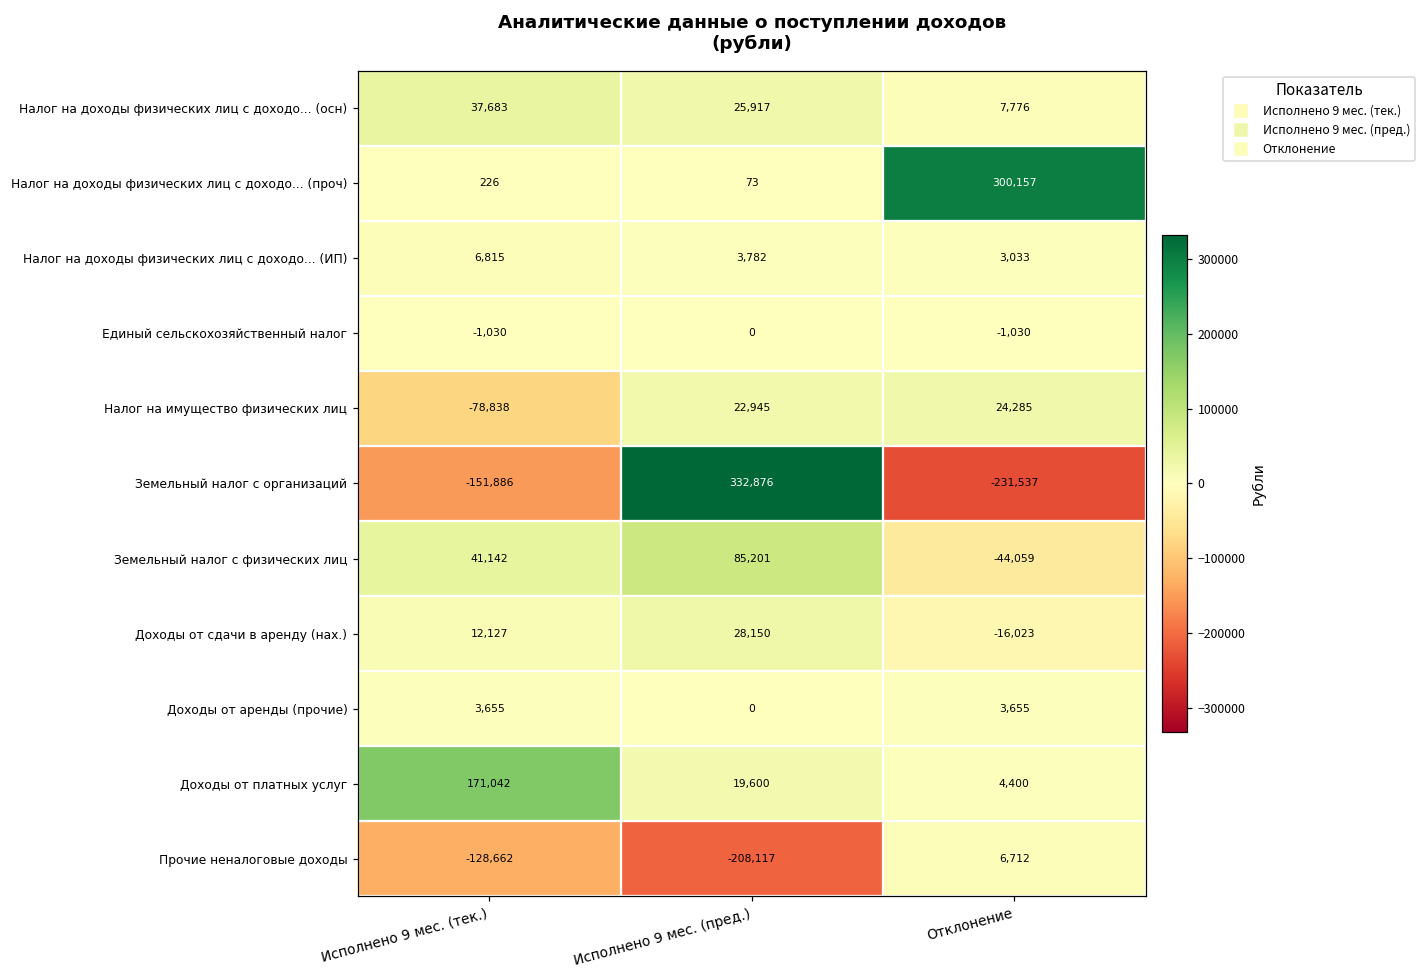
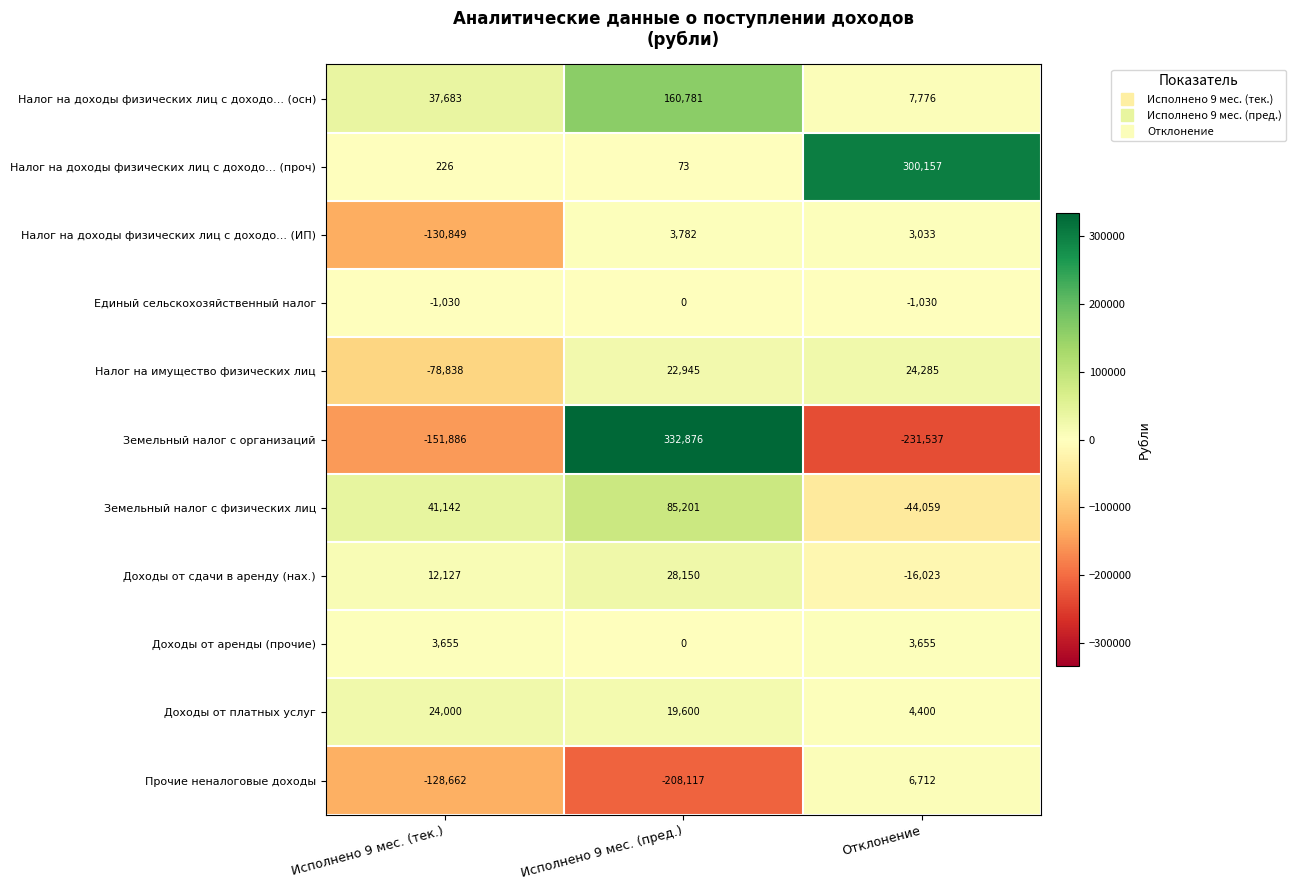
  {
    "Налог на доходы физических лиц с доходо... (осн)": {
      "Исполнено 9 мес. (тек.)": "37,683",
-     "Исполнено 9 мес. (пред.)": "25,917",
+     "Исполнено 9 мес. (пред.)": "160,781",
      "Отклонение": "7,776"
    },
    "Налог на доходы физических лиц с доходо... (проч)": {
      "Исполнено 9 мес. (тек.)": "226",
      "Исполнено 9 мес. (пред.)": "73",
      "Отклонение": "300,157"
    },
    "Налог на доходы физических лиц с доходо... (ИП)": {
-     "Исполнено 9 мес. (тек.)": "6,815",
+     "Исполнено 9 мес. (тек.)": "-130,849",
      "Исполнено 9 мес. (пред.)": "3,782",
      "Отклонение": "3,033"
    },
    "Единый сельскохозяйственный налог": {
      "Исполнено 9 мес. (тек.)": "-1,030",
      "Исполнено 9 мес. (пред.)": "0",
      "Отклонение": "-1,030"
    },
    "Налог на имущество физических лиц": {
      "Исполнено 9 мес. (тек.)": "-78,838",
      "Исполнено 9 мес. (пред.)": "22,945",
      "Отклонение": "24,285"
    },
    "Земельный налог с организаций": {
      "Исполнено 9 мес. (тек.)": "-151,886",
      "Исполнено 9 мес. (пред.)": "332,876",
      "Отклонение": "-231,537"
    },
    "Земельный налог с физических лиц": {
      "Исполнено 9 мес. (тек.)": "41,142",
      "Исполнено 9 мес. (пред.)": "85,201",
      "Отклонение": "-44,059"
    },
    "Доходы от сдачи в аренду (нах.)": {
      "Исполнено 9 мес. (тек.)": "12,127",
      "Исполнено 9 мес. (пред.)": "28,150",
      "Отклонение": "-16,023"
    },
    "Доходы от аренды (прочие)": {
      "Исполнено 9 мес. (тек.)": "3,655",
      "Исполнено 9 мес. (пред.)": "0",
      "Отклонение": "3,655"
    },
    "Доходы от платных услуг": {
-     "Исполнено 9 мес. (тек.)": "171,042",
+     "Исполнено 9 мес. (тек.)": "24,000",
      "Исполнено 9 мес. (пред.)": "19,600",
      "Отклонение": "4,400"
    },
    "Прочие неналоговые доходы": {
      "Исполнено 9 мес. (тек.)": "-128,662",
      "Исполнено 9 мес. (пред.)": "-208,117",
      "Отклонение": "6,712"
    }
  }
